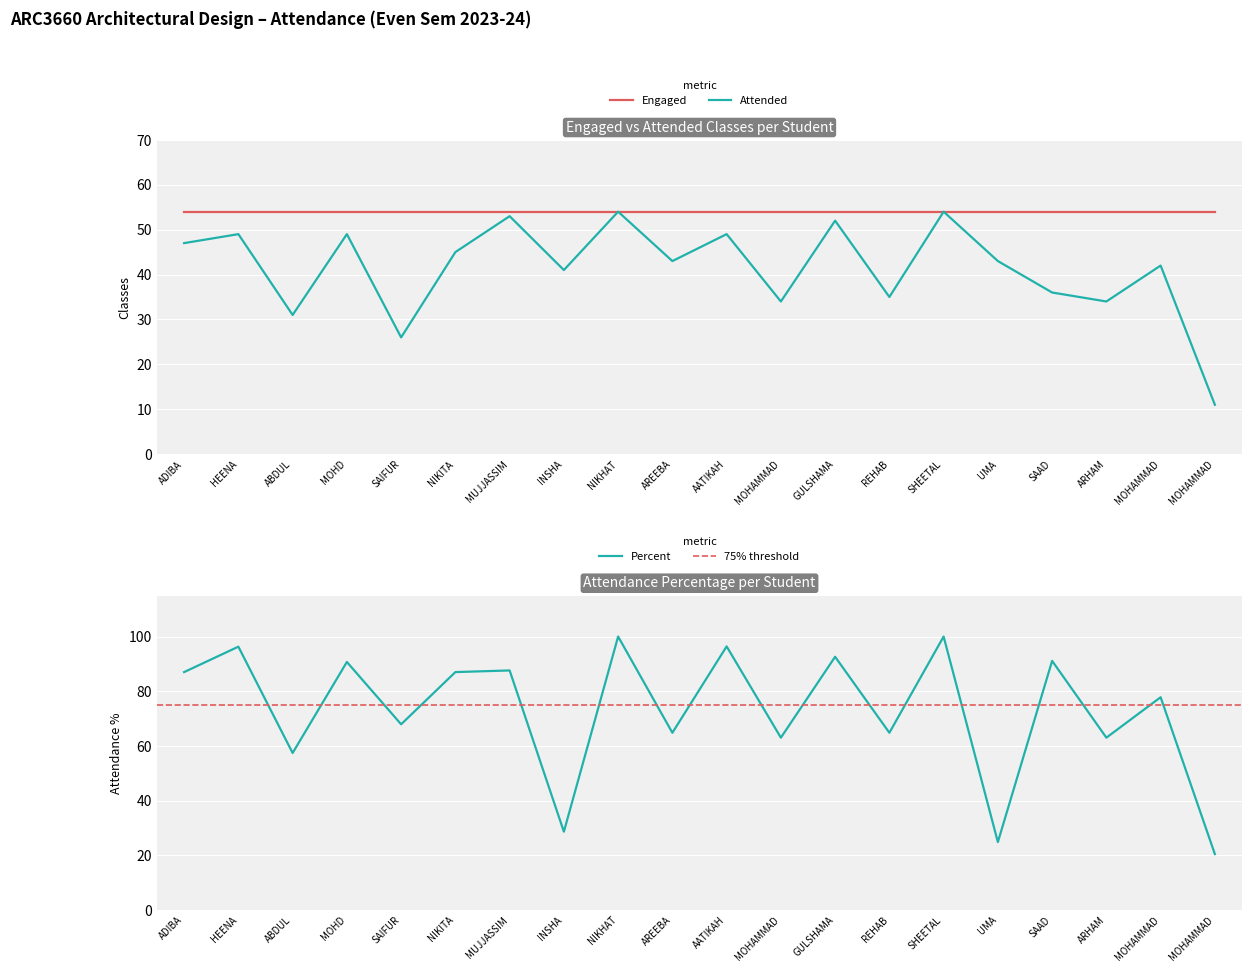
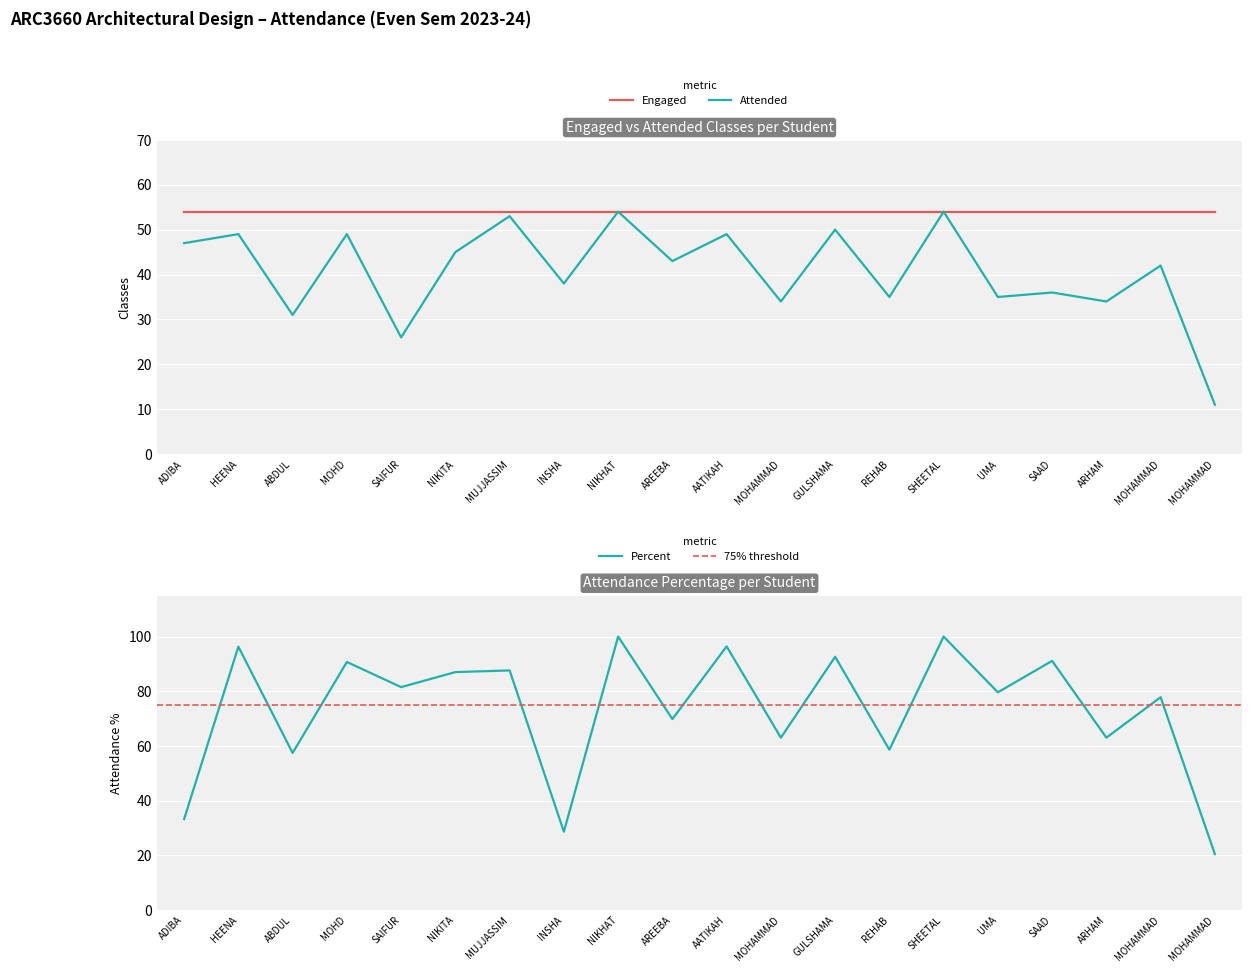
  {
    "Engaged vs Attended Classes per Student": {
      "Engaged": {
        "ADIBA": 54,
        "HEENA": 54,
        "ABDUL": 54,
        "MOHD": 54,
        "SAIFUR": 54,
        "NIKITA": 54,
        "MUJJASSIM": 54,
        "INSHA": 54,
        "AREEBA": 54,
        "AATIKAH": 54,
        "GULSHAMA": 54,
        "REHAB": 54,
        "UMA": 54,
        "SAAD": 54,
        "ARHAM": 54
      },
      "Attended": {
        "ADIBA": 47,
        "HEENA": 49,
        "ABDUL": 31,
        "MOHD": 49,
        "SAIFUR": 26,
        "NIKITA": 45,
        "MUJJASSIM": 53,
-       "INSHA": 41,
+       "INSHA": 38,
        "AREEBA": 43,
        "AATIKAH": 49,
-       "GULSHAMA": 52,
+       "GULSHAMA": 50,
        "REHAB": 35,
-       "UMA": 43,
+       "UMA": 35,
        "SAAD": 36,
        "ARHAM": 34
      }
    },
    "Attendance Percentage per Student": {
-     "ADIBA": 87,
+     "ADIBA": 33,
      "HEENA": 96,
      "ABDUL": 57,
      "MOHD": 91,
-     "SAIFUR": 68,
+     "SAIFUR": 82,
      "NIKITA": 87,
      "MUJJASSIM": 88,
      "INSHA": 29,
      "NIKHAT": 100,
-     "AREEBA": 65,
+     "AREEBA": 70,
      "AATIKAH": 96,
      "GULSHAMA": 93,
-     "REHAB": 65,
+     "REHAB": 59,
      "SHEETAL": 100,
-     "UMA": 25,
+     "UMA": 80,
      "SAAD": 91,
      "ARHAM": 63
    }
  }
